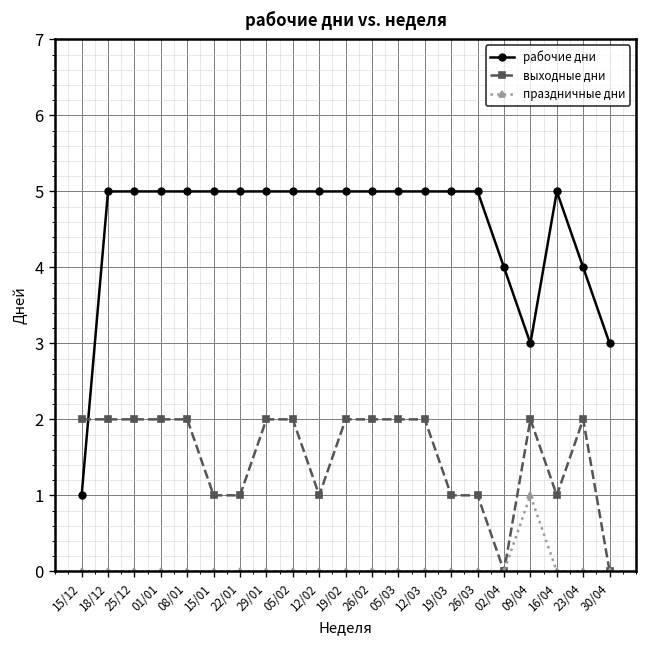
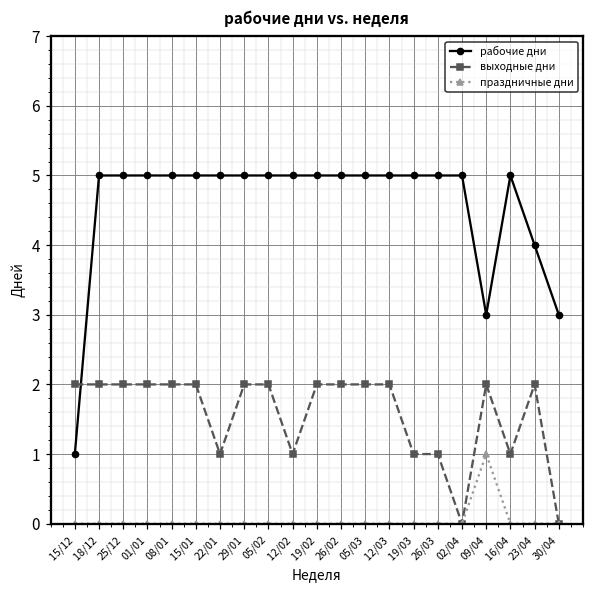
  {
    "рабочие дни": {
      "15/12": 1,
      "18/12": 5,
      "25/12": 5,
      "01/01": 5,
      "08/01": 5,
      "15/01": 5,
      "22/01": 5,
      "29/01": 5,
      "05/02": 5,
      "12/02": 5,
      "19/02": 5,
      "26/02": 5,
      "05/03": 5,
      "12/03": 5,
      "19/03": 5,
      "26/03": 5,
-     "02/04": 4,
+     "02/04": 5,
      "09/04": 3,
      "16/04": 5,
      "23/04": 4,
      "30/04": 3
    },
    "выходные дни": {
      "15/12": 2,
      "18/12": 2,
      "25/12": 2,
      "01/01": 2,
      "08/01": 2,
-     "15/01": 1,
+     "15/01": 2,
      "22/01": 1,
      "29/01": 2,
      "05/02": 2,
      "12/02": 1,
      "19/02": 2,
      "26/02": 2,
      "05/03": 2,
      "12/03": 2,
      "19/03": 1,
      "26/03": 1,
      "09/04": 2,
      "16/04": 1,
      "23/04": 2
    },
    "праздничные дни": {
      "15/12": 0,
      "18/12": 0,
      "25/12": 0,
      "01/01": 0,
      "08/01": 0,
      "15/01": 0,
      "22/01": 0,
      "29/01": 0,
      "05/02": 0,
      "12/02": 0,
      "19/02": 0,
      "26/02": 0,
      "05/03": 0,
      "12/03": 0,
      "19/03": 0,
      "26/03": 0,
      "09/04": 1,
      "16/04": 0,
      "23/04": 0
    }
  }
